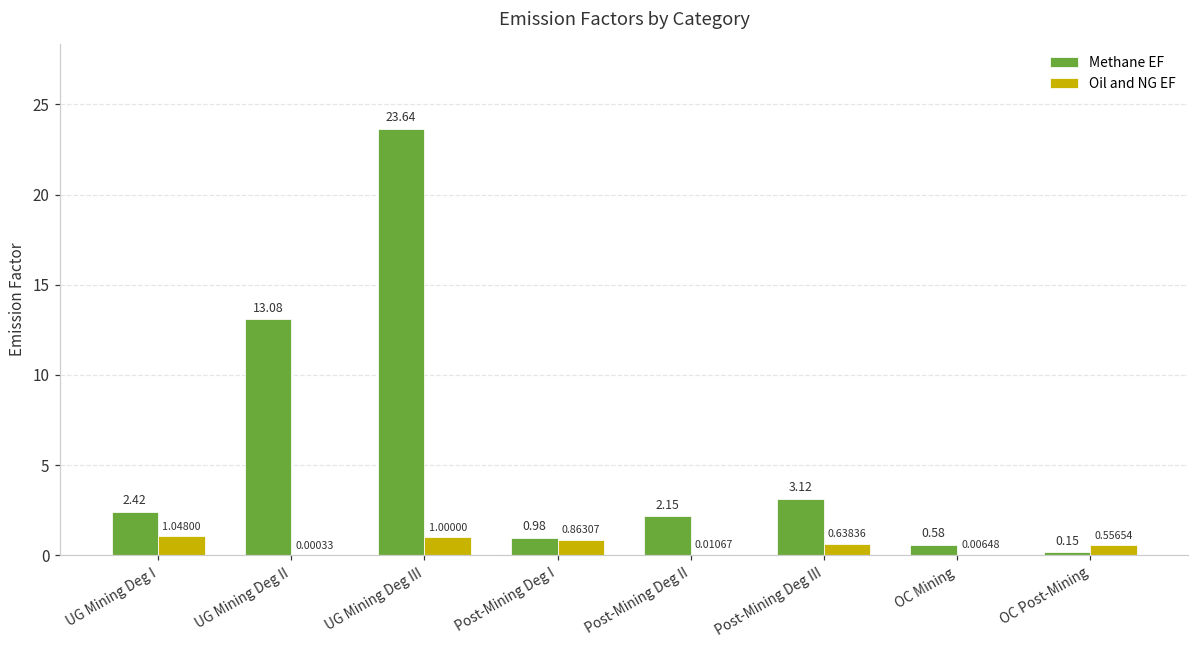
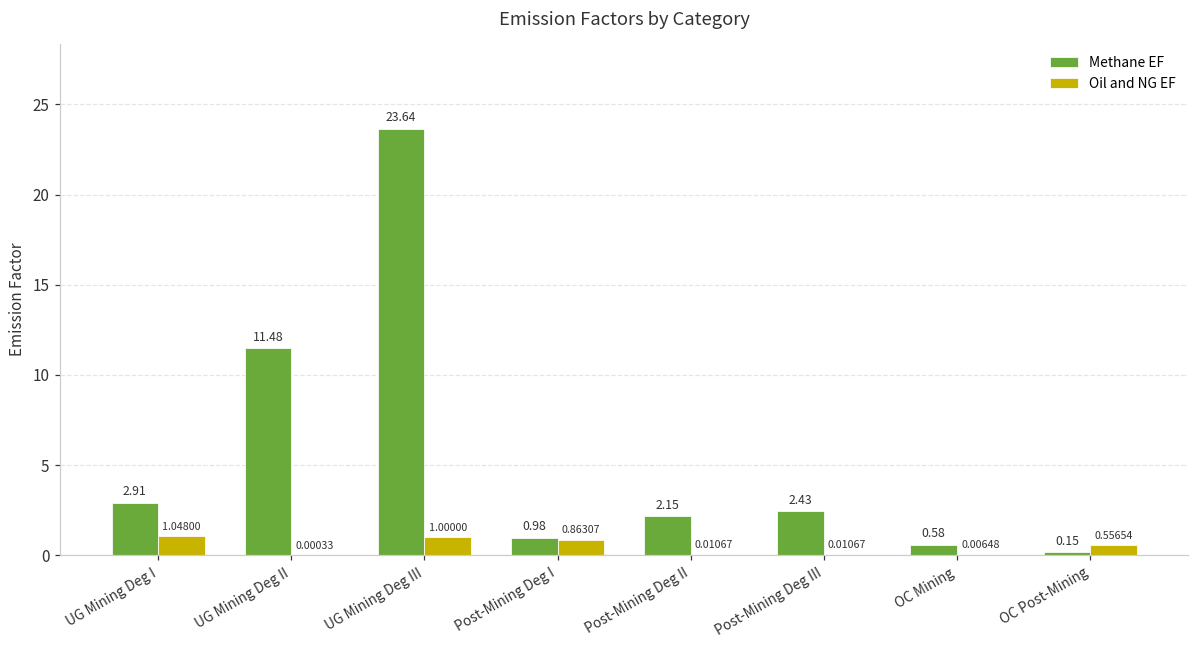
  {
    "Methane EF": {
-     "UG Mining Deg I": 2.42,
-     "UG Mining Deg II": 13.08,
+     "UG Mining Deg I": 2.91,
+     "UG Mining Deg II": 11.48,
      "UG Mining Deg III": 23.64,
      "Post-Mining Deg I": 0.98,
      "Post-Mining Deg II": 2.15,
-     "Post-Mining Deg III": 3.12,
+     "Post-Mining Deg III": 2.43,
      "OC Mining": 0.58,
      "OC Post-Mining": 0.15
    },
    "Oil and NG EF": {
      "UG Mining Deg I": 1.04800,
      "UG Mining Deg II": 0.00033,
      "UG Mining Deg III": 1.00000,
      "Post-Mining Deg I": 0.86307,
      "Post-Mining Deg II": 0.01067,
-     "Post-Mining Deg III": 0.63836,
+     "Post-Mining Deg III": 0.01067,
      "OC Mining": 0.00648,
      "OC Post-Mining": 0.55654
    }
  }
